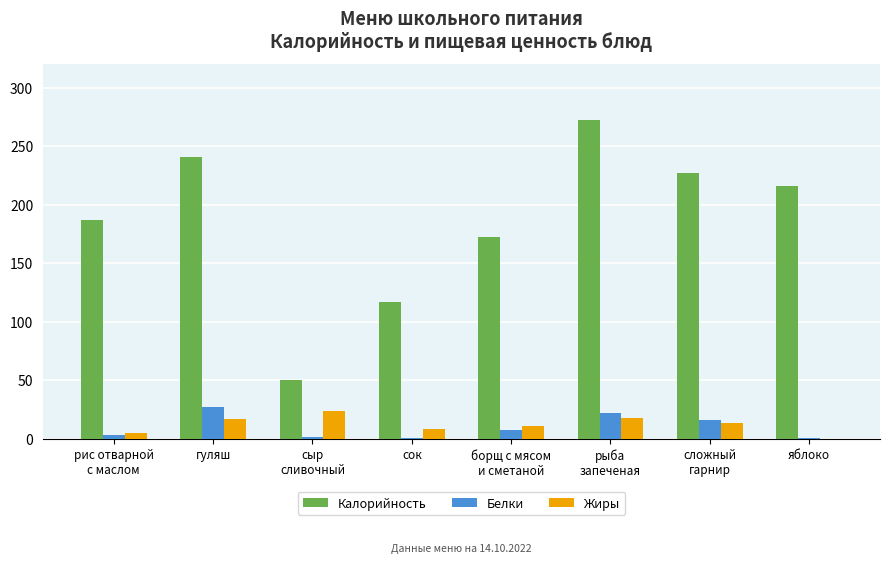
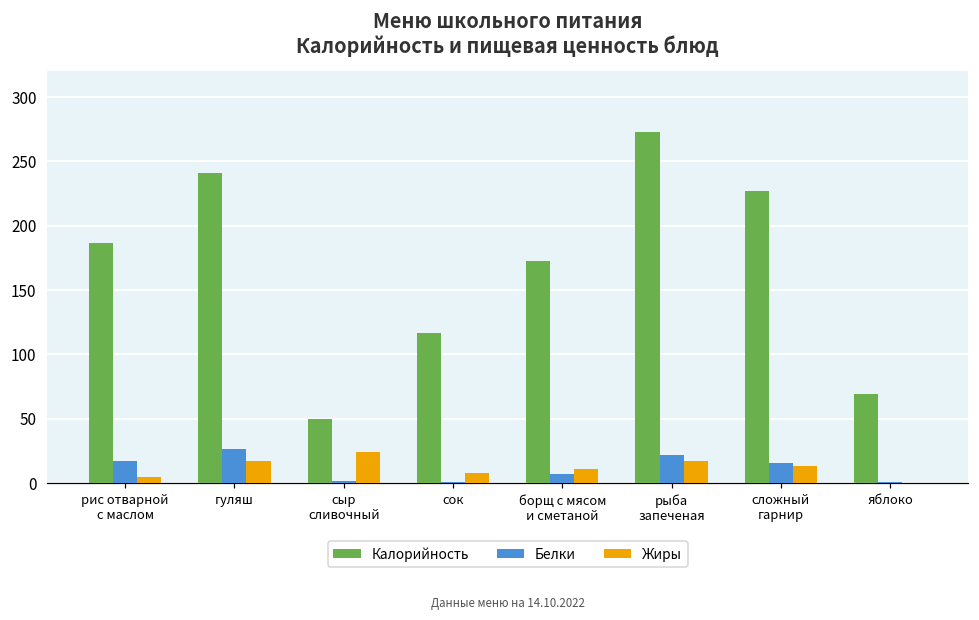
  {
    "Калорийность": {
      "рис отварной с маслом": 186,
      "гуляш": 241,
      "сыр сливочный": 50,
      "сок": 117,
      "борщ с мясом и сметаной": 173,
      "рыба запеченая": 273,
      "сложный гарнир": 227,
-     "яблоко": 216
+     "яблоко": 69
    },
    "Белки": {
-     "рис отварной с маслом": 3,
+     "рис отварной с маслом": 17,
      "гуляш": 27,
      "борщ с мясом и сметаной": 7,
      "рыба запеченая": 22,
      "сложный гарнир": 16
    },
    "Жиры": {
      "рис отварной с маслом": 5,
      "гуляш": 17,
      "сыр сливочный": 24,
      "сок": 8,
      "борщ с мясом и сметаной": 11,
      "рыба запеченая": 18,
      "сложный гарнир": 13,
      "яблоко": 0
    }
  }
